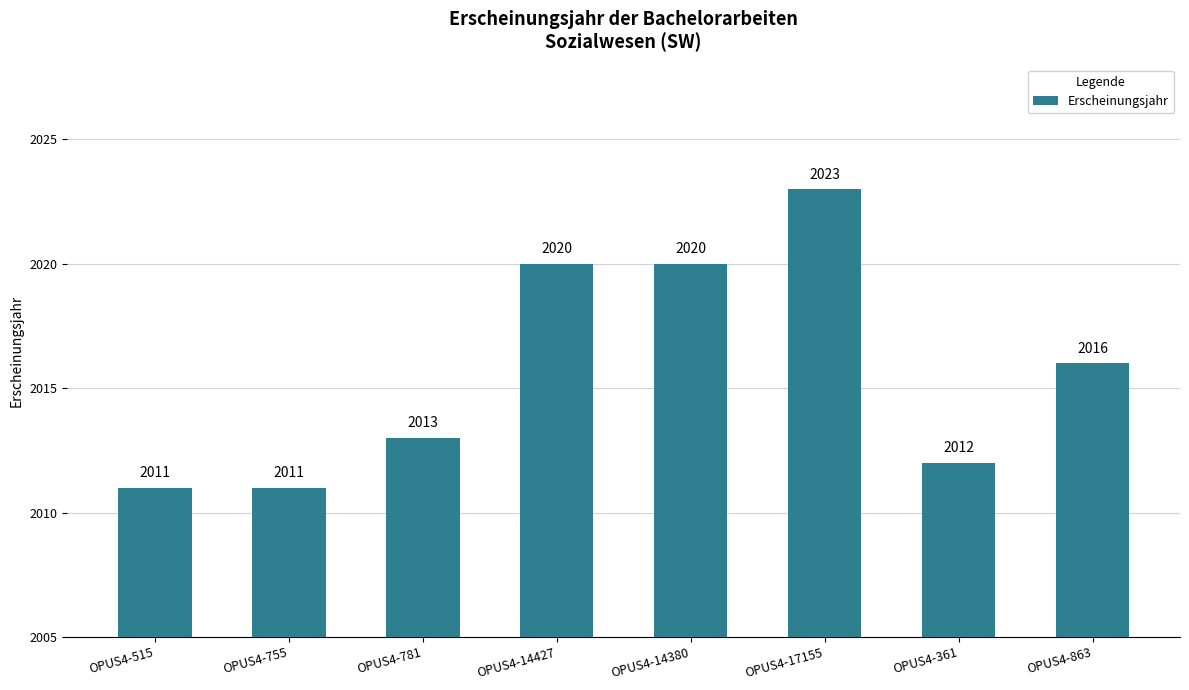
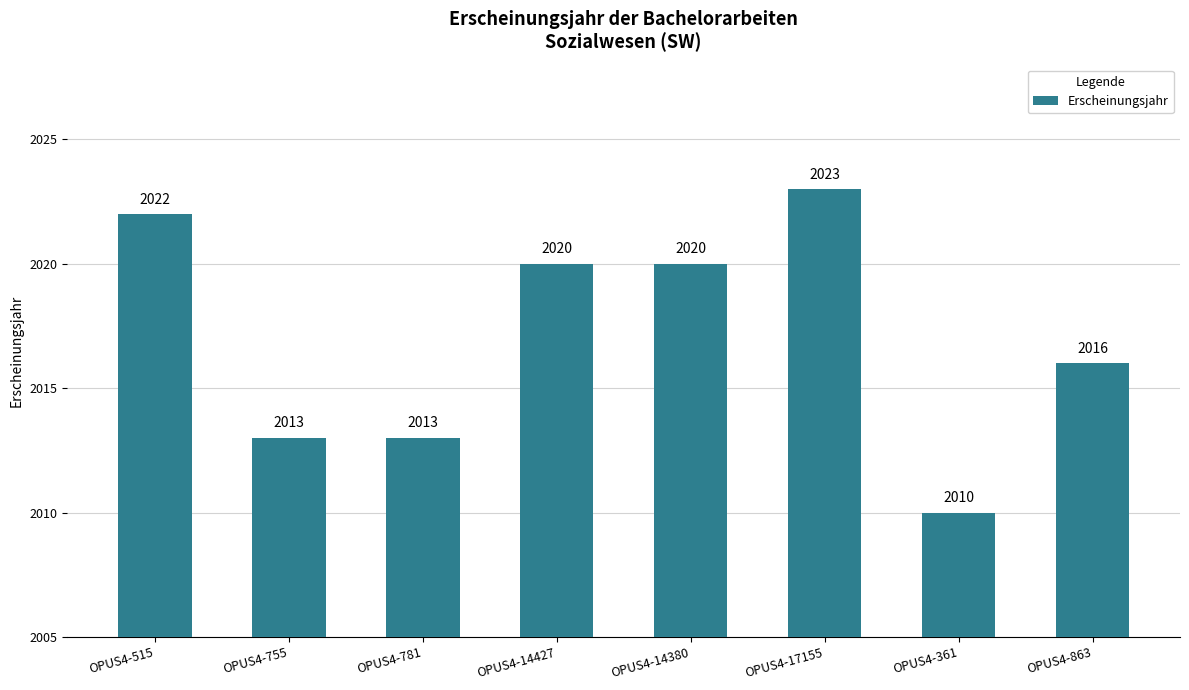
  {
-   "OPUS4-515": 2011,
-   "OPUS4-755": 2011,
+   "OPUS4-515": 2022,
+   "OPUS4-755": 2013,
    "OPUS4-781": 2013,
    "OPUS4-14427": 2020,
    "OPUS4-14380": 2020,
    "OPUS4-17155": 2023,
-   "OPUS4-361": 2012,
+   "OPUS4-361": 2010,
    "OPUS4-863": 2016
  }
